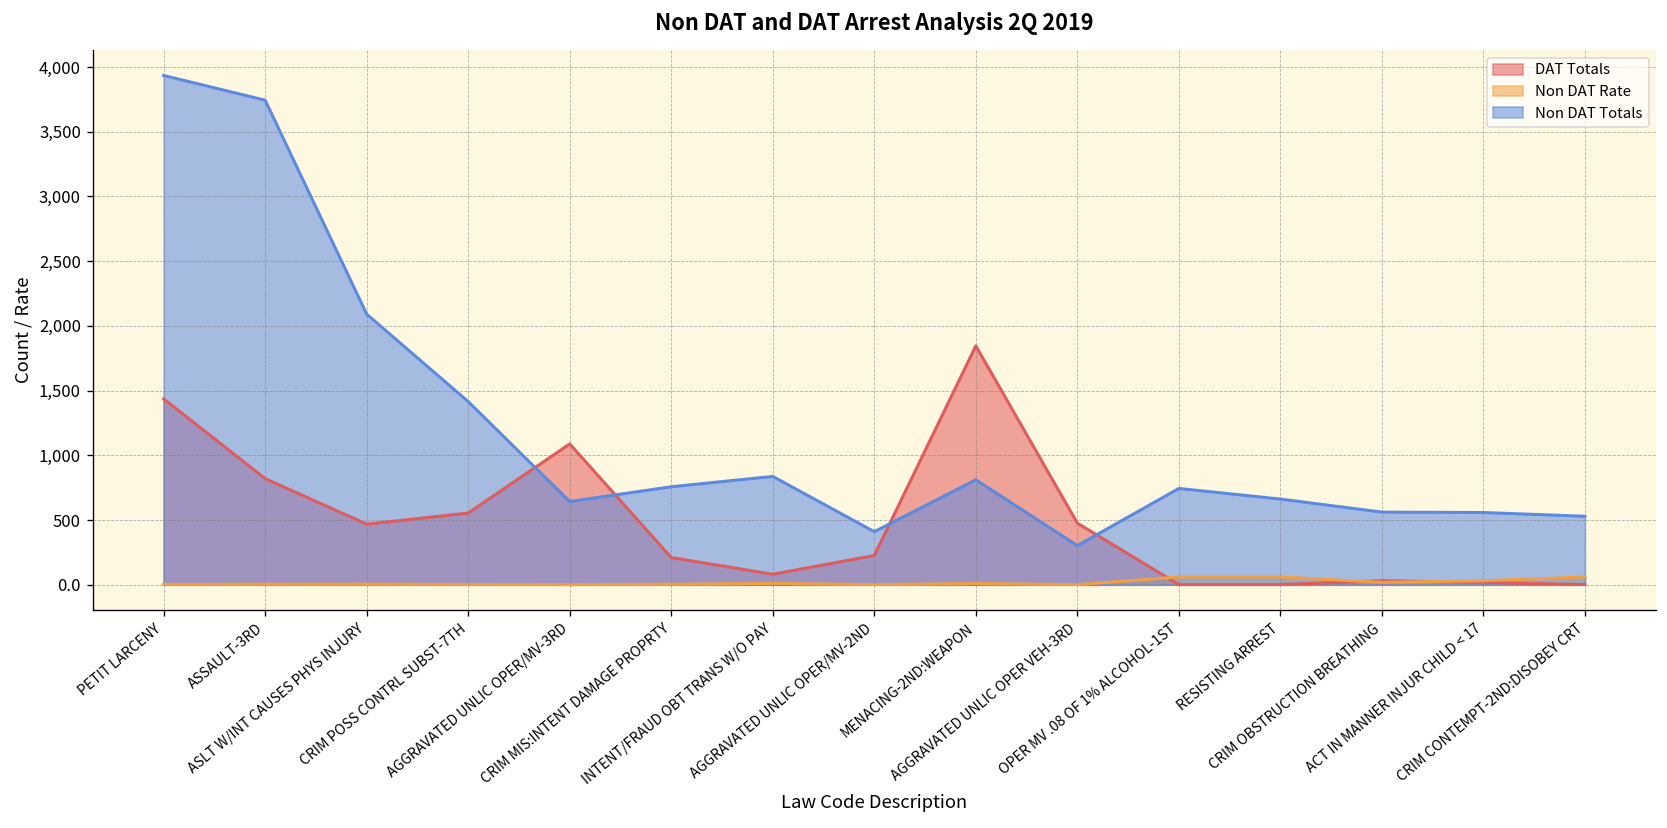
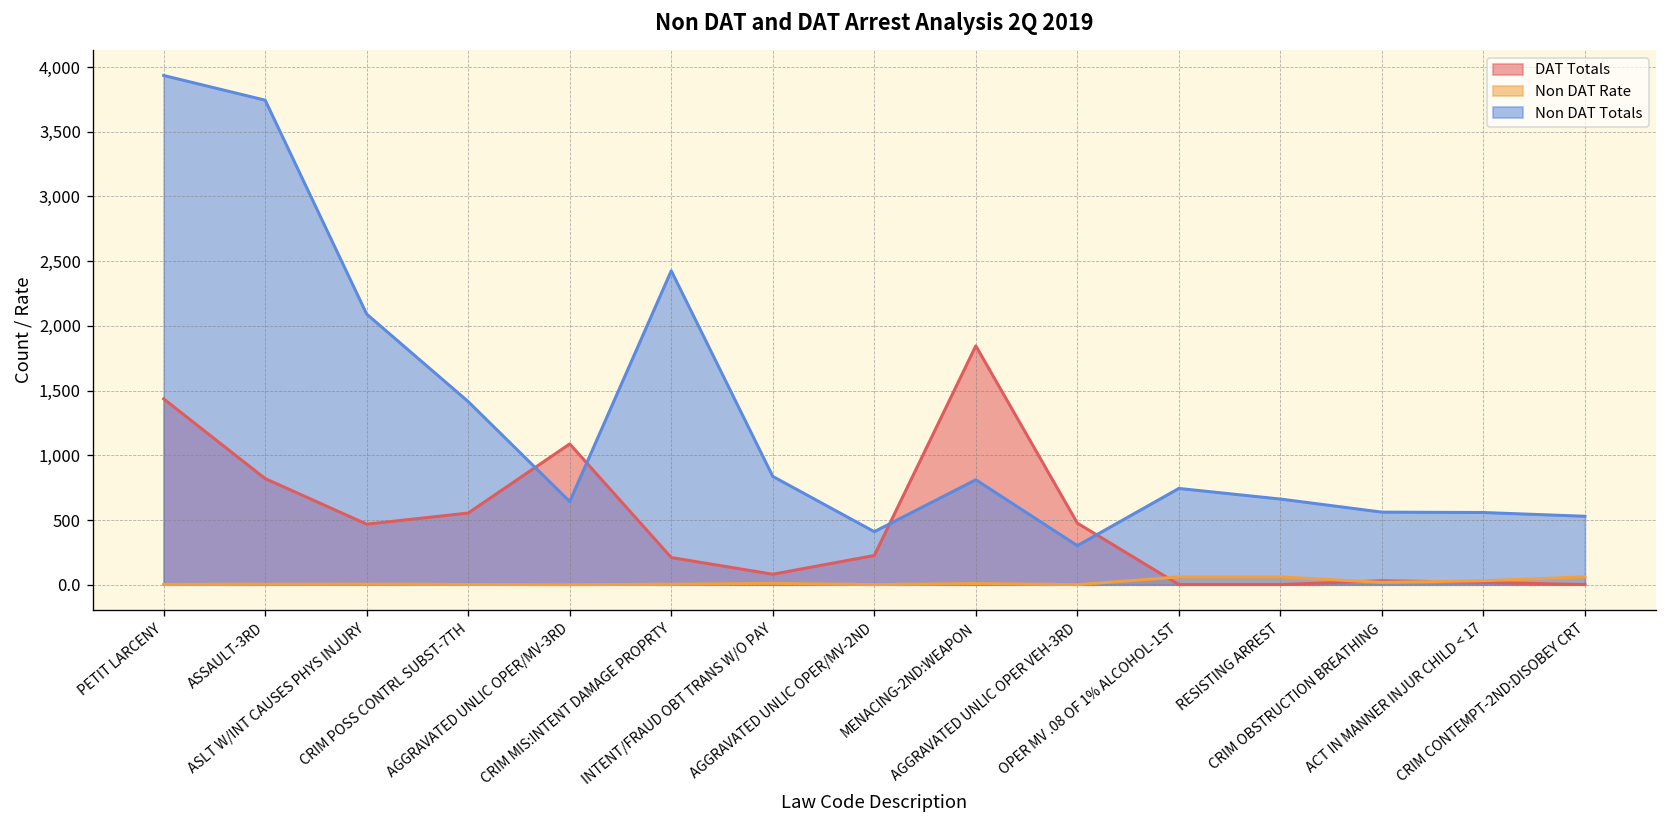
  {
    "DAT Totals": {
      "PETIT LARCENY": "1,440",
      "ASSAULT-3RD": "820",
      "ASLT W/INT CAUSES PHYS INJURY": "470",
      "CRIM POSS CONTRL SUBST-7TH": "550",
      "AGGRAVATED UNLIC OPER/MV-3RD": "1,090",
      "CRIM MIS:INTENT DAMAGE PROPRTY": "210",
      "INTENT/FRAUD OBT TRANS W/O PAY": "80",
      "AGGRAVATED UNLIC OPER/MV-2ND": "230",
      "MENACING-2ND:WEAPON": "1,850",
      "AGGRAVATED UNLIC OPER VEH-3RD": "480",
      "OPER MV .08 OF 1% ALCOHOL-1ST": "0",
      "RESISTING ARREST": "0",
      "CRIM CONTEMPT-2ND:DISOBEY CRT": "0"
    },
    "Non DAT Rate": {
      "PETIT LARCENY": "0",
      "ASSAULT-3RD": "0",
      "ASLT W/INT CAUSES PHYS INJURY": "0",
      "CRIM POSS CONTRL SUBST-7TH": "0",
      "AGGRAVATED UNLIC OPER/MV-3RD": "0",
      "CRIM MIS:INTENT DAMAGE PROPRTY": "0",
      "INTENT/FRAUD OBT TRANS W/O PAY": "10",
      "AGGRAVATED UNLIC OPER/MV-2ND": "0",
      "MENACING-2ND:WEAPON": "10",
      "AGGRAVATED UNLIC OPER VEH-3RD": "0",
      "OPER MV .08 OF 1% ALCOHOL-1ST": "60",
      "RESISTING ARREST": "60",
      "CRIM CONTEMPT-2ND:DISOBEY CRT": "60"
    },
    "Non DAT Totals": {
      "PETIT LARCENY": "3,940",
      "ASSAULT-3RD": "3,740",
      "ASLT W/INT CAUSES PHYS INJURY": "2,090",
      "CRIM POSS CONTRL SUBST-7TH": "1,420",
      "AGGRAVATED UNLIC OPER/MV-3RD": "640",
-     "CRIM MIS:INTENT DAMAGE PROPRTY": "760",
+     "CRIM MIS:INTENT DAMAGE PROPRTY": "2,430",
      "INTENT/FRAUD OBT TRANS W/O PAY": "840",
      "AGGRAVATED UNLIC OPER/MV-2ND": "410",
      "MENACING-2ND:WEAPON": "810",
      "AGGRAVATED UNLIC OPER VEH-3RD": "300",
      "OPER MV .08 OF 1% ALCOHOL-1ST": "740",
      "RESISTING ARREST": "660",
      "CRIM OBSTRUCTION BREATHING": "560",
      "ACT IN MANNER INJUR CHILD < 17": "560",
      "CRIM CONTEMPT-2ND:DISOBEY CRT": "530"
    }
  }
